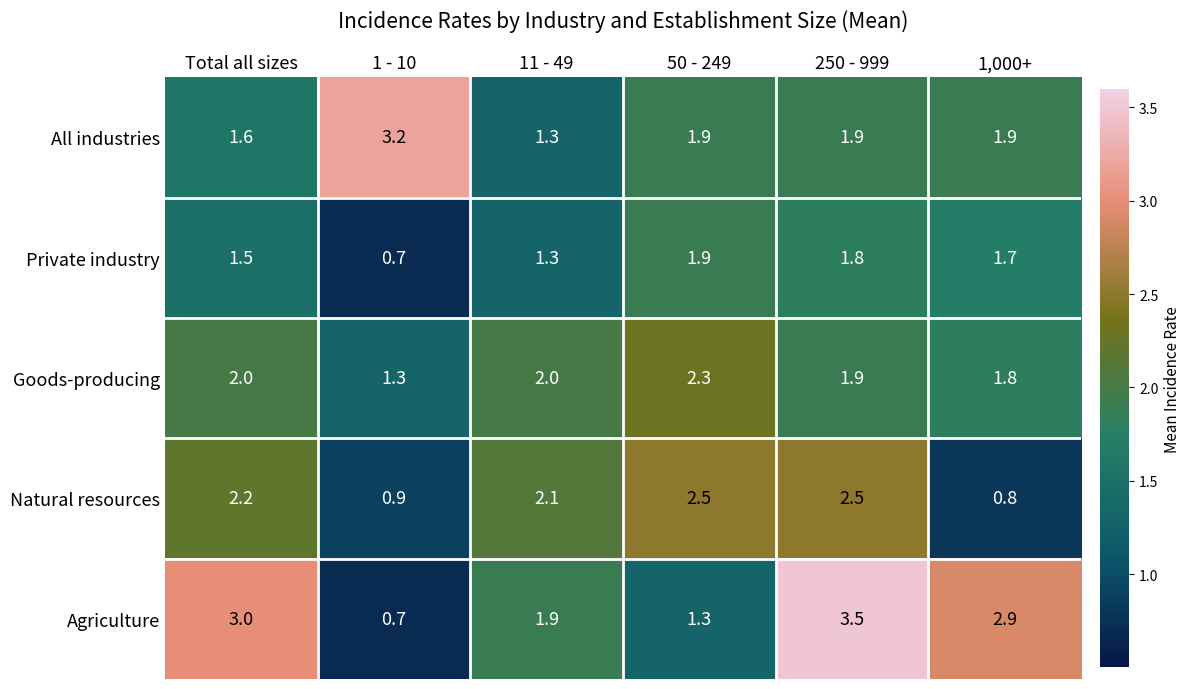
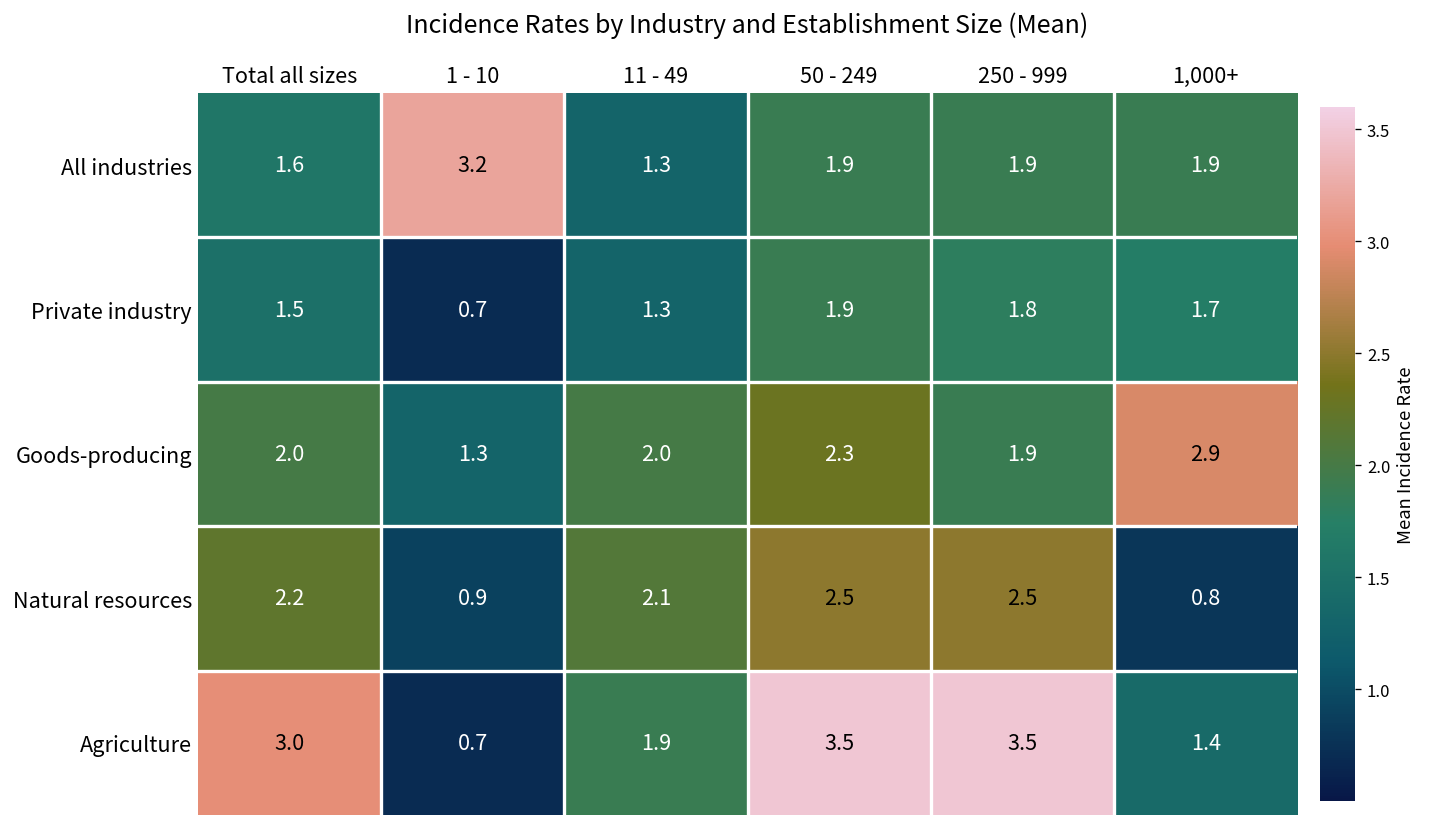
  {
    "All industries": {
      "Total all sizes": 1.6,
      "1 - 10": 3.2,
      "11 - 49": 1.3,
      "50 - 249": 1.9,
      "250 - 999": 1.9,
      "1,000+": 1.9
    },
    "Private industry": {
      "Total all sizes": 1.5,
      "1 - 10": 0.7,
      "11 - 49": 1.3,
      "50 - 249": 1.9,
      "250 - 999": 1.8,
      "1,000+": 1.7
    },
    "Goods-producing": {
      "Total all sizes": 2.0,
      "1 - 10": 1.3,
      "11 - 49": 2.0,
      "50 - 249": 2.3,
      "250 - 999": 1.9,
-     "1,000+": 1.8
+     "1,000+": 2.9
    },
    "Natural resources": {
      "Total all sizes": 2.2,
      "1 - 10": 0.9,
      "11 - 49": 2.1,
      "50 - 249": 2.5,
      "250 - 999": 2.5,
      "1,000+": 0.8
    },
    "Agriculture": {
      "Total all sizes": 3.0,
      "1 - 10": 0.7,
      "11 - 49": 1.9,
-     "50 - 249": 1.3,
+     "50 - 249": 3.5,
      "250 - 999": 3.5,
-     "1,000+": 2.9
+     "1,000+": 1.4
    }
  }
